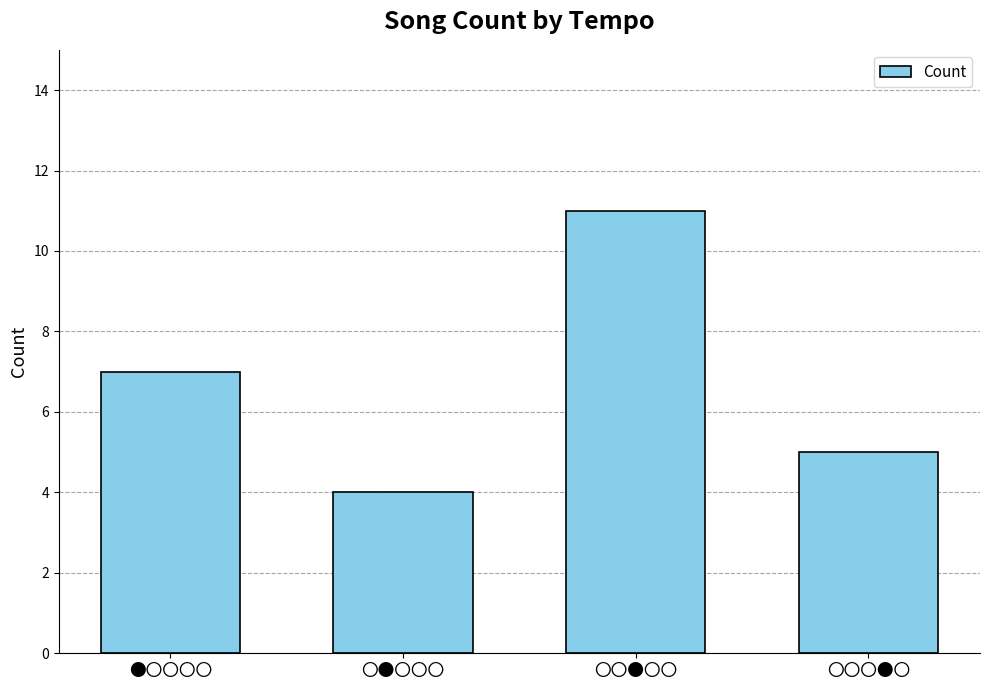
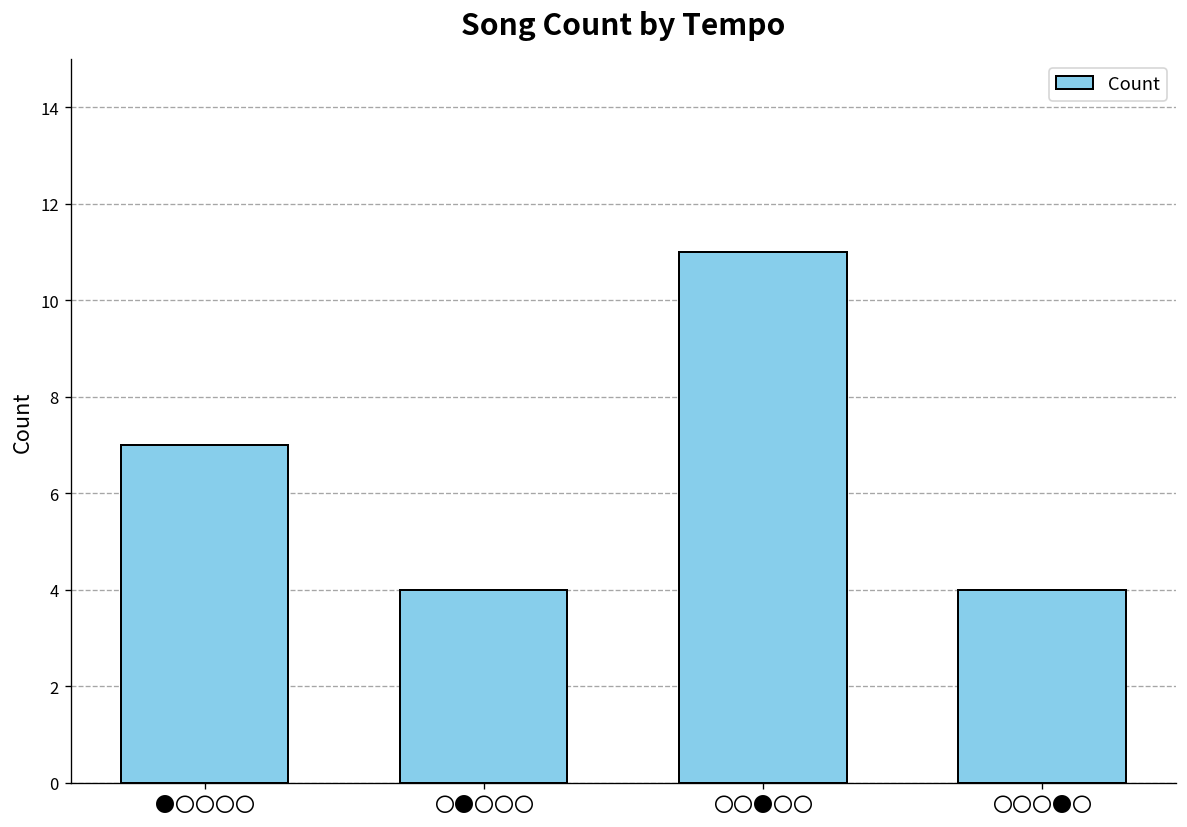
  {
    "●〇〇〇〇": 7,
    "〇●〇〇〇": 4,
    "〇〇●〇〇": 11,
-   "〇〇〇●〇": 5
+   "〇〇〇●〇": 4
  }
